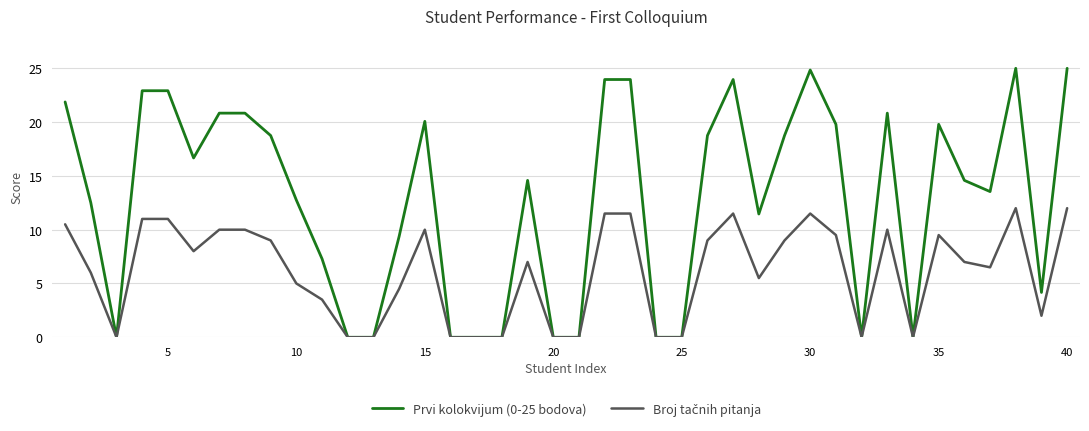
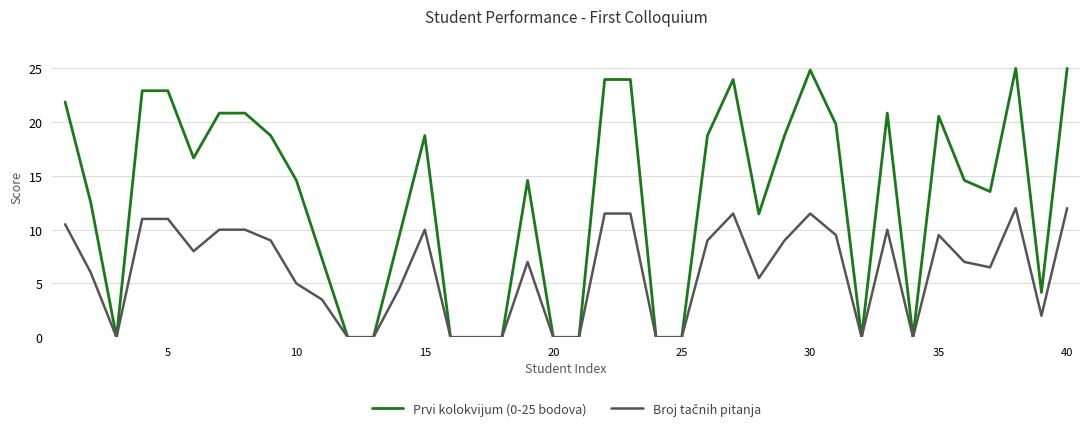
  {
    "Prvi kolokvijum (0-25 bodova)": {
      "5": 22.9,
-     "10": 12.7,
-     "15": 20.1,
+     "10": 14.6,
+     "15": 18.8,
      "30": 24.8,
-     "35": 19.8,
+     "35": 20.5,
      "40": 25.0
    },
    "Broj tačnih pitanja": {
      "5": 11.0,
      "10": 5.0,
      "15": 10.0,
      "30": 11.5,
      "35": 9.5,
      "40": 12.0
    }
  }
